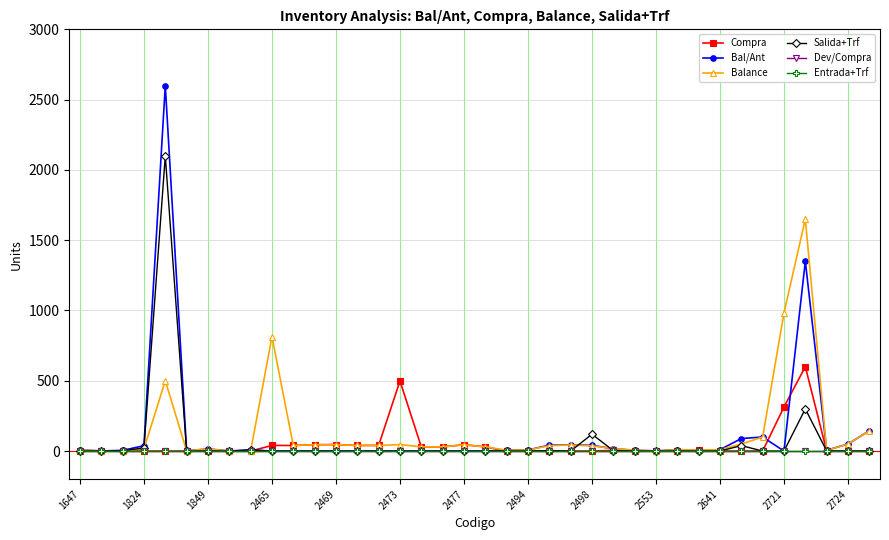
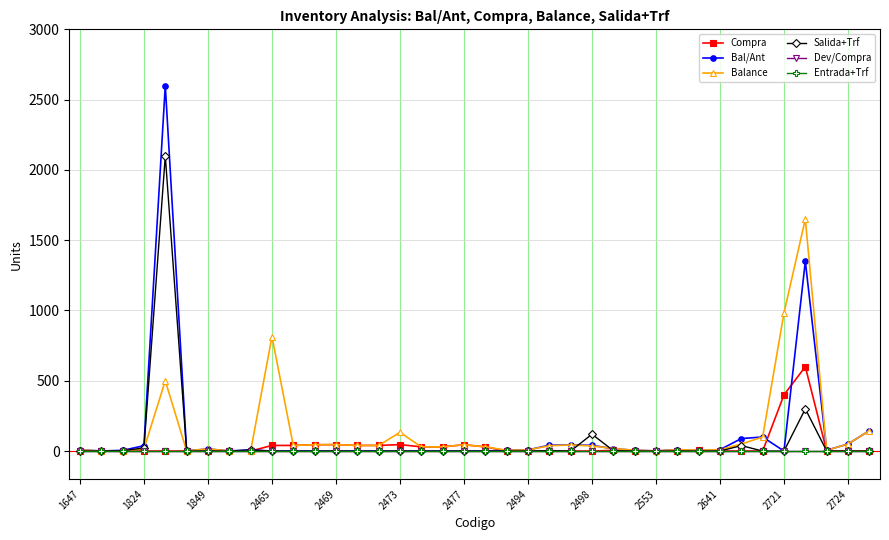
  {
    "Compra": {
      "2465": 40,
-     "2473": 500,
-     "2721": 310
+     "2473": 50,
+     "2721": 400
    },
    "Balance": {
      "2465": 810,
-     "2473": 50,
+     "2473": 130,
      "2721": 980
    },
    "Salida+Trf": {
      "2498": 120
    }
  }
